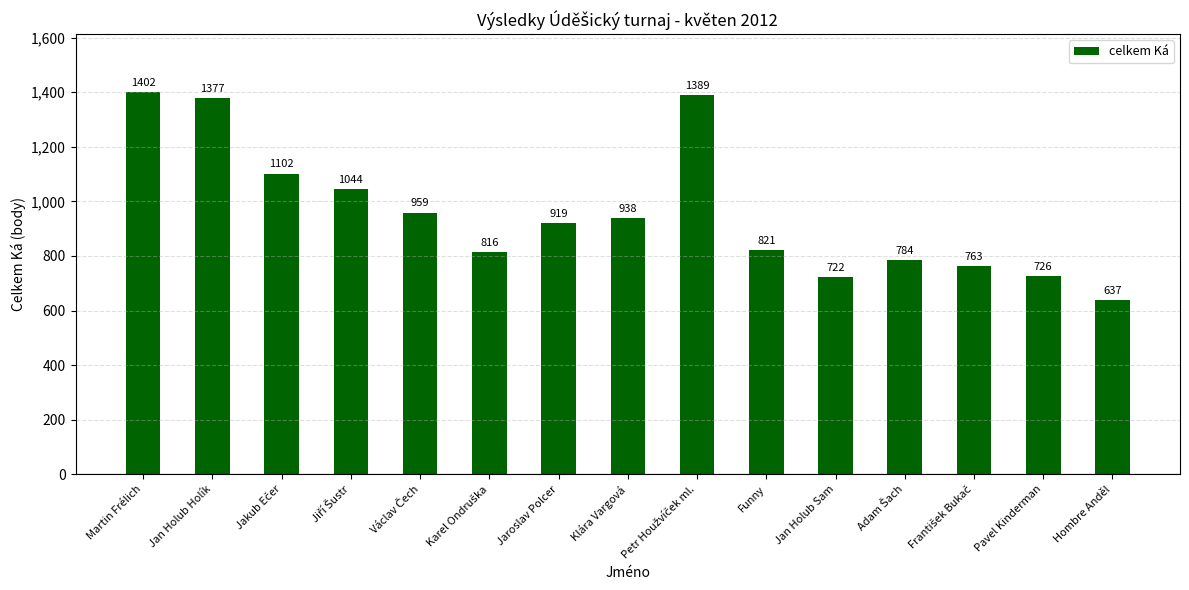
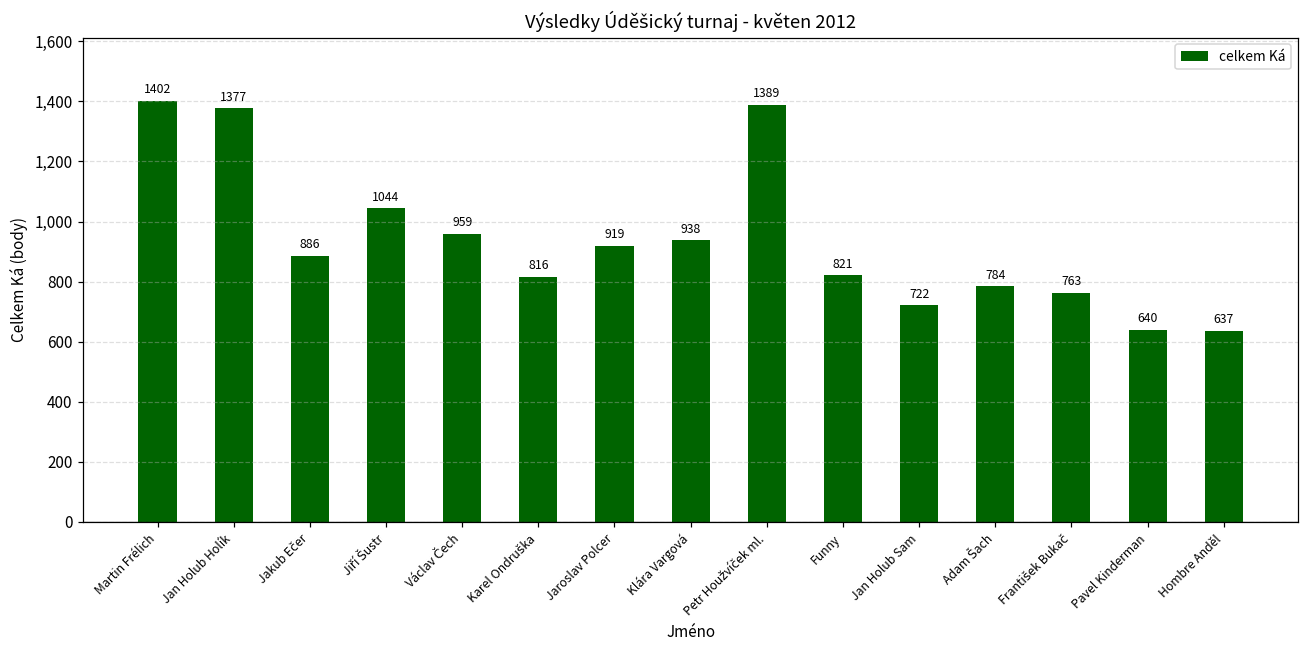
  {
    "Martin Frélich": 1402,
    "Jan Holub Holík": 1377,
-   "Jakub Ečer": 1102,
+   "Jakub Ečer": 886,
    "Jiří Šustr": 1044,
    "Václav Čech": 959,
    "Karel Ondruška": 816,
    "Jaroslav Polcer": 919,
    "Klára Vargová": 938,
    "Petr Houžvíček ml.": 1389,
    "Funny": 821,
    "Jan Holub Sam": 722,
    "Adam Šach": 784,
    "František Bukač": 763,
-   "Pavel Kinderman": 726,
+   "Pavel Kinderman": 640,
    "Hombre Anděl": 637
  }
